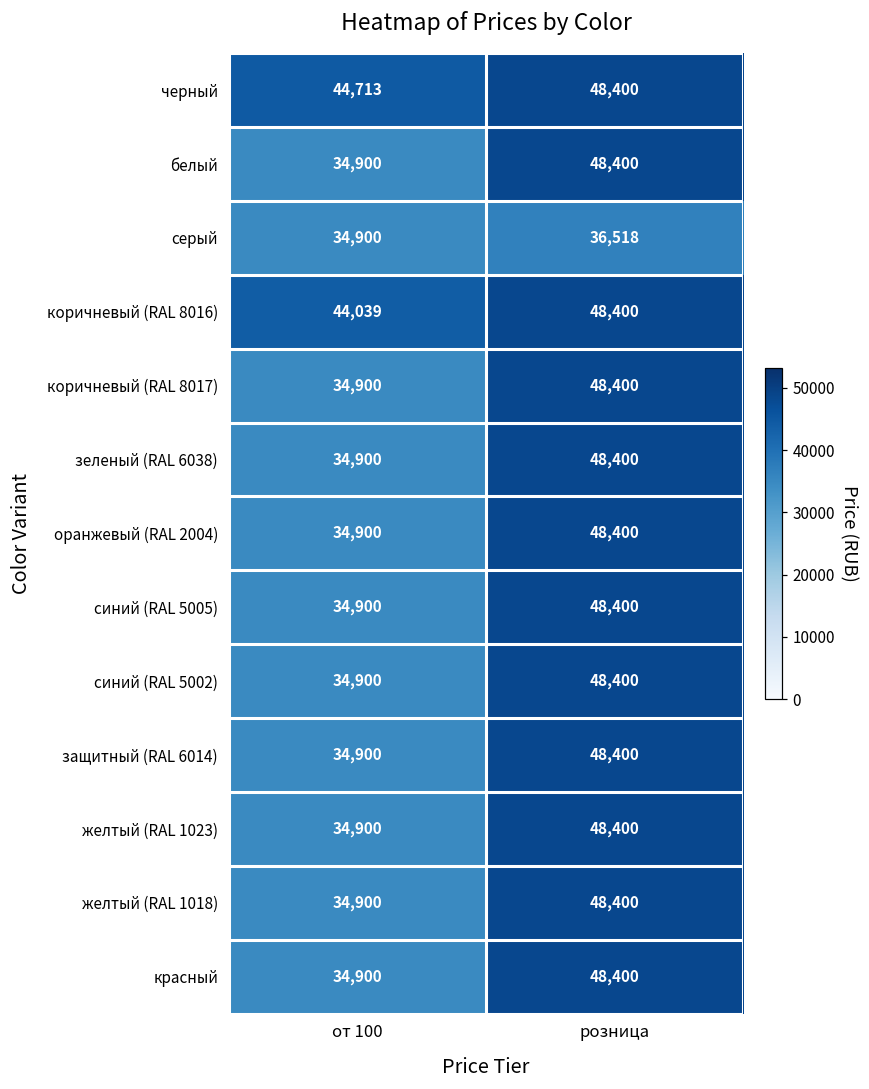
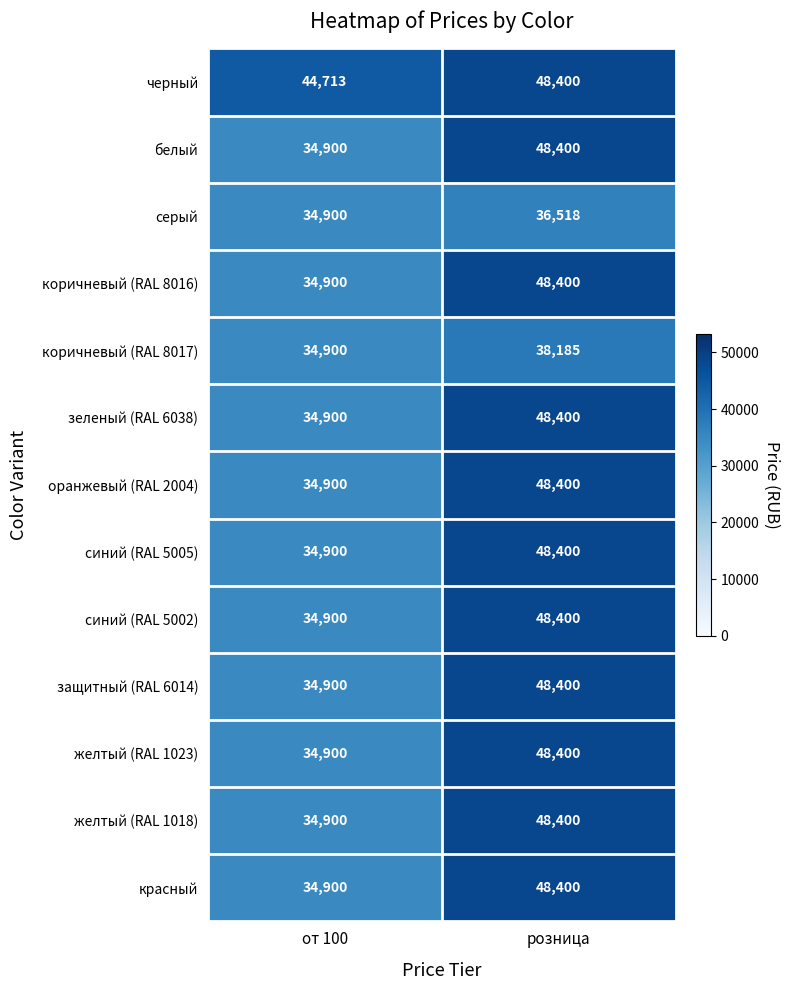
  {
    "черный": {
      "от 100": "44,713",
      "розница": "48,400"
    },
    "белый": {
      "от 100": "34,900",
      "розница": "48,400"
    },
    "серый": {
      "от 100": "34,900",
      "розница": "36,518"
    },
    "коричневый (RAL 8016)": {
-     "от 100": "44,039",
+     "от 100": "34,900",
      "розница": "48,400"
    },
    "коричневый (RAL 8017)": {
      "от 100": "34,900",
-     "розница": "48,400"
+     "розница": "38,185"
    },
    "зеленый (RAL 6038)": {
      "от 100": "34,900",
      "розница": "48,400"
    },
    "оранжевый (RAL 2004)": {
      "от 100": "34,900",
      "розница": "48,400"
    },
    "синий (RAL 5005)": {
      "от 100": "34,900",
      "розница": "48,400"
    },
    "синий (RAL 5002)": {
      "от 100": "34,900",
      "розница": "48,400"
    },
    "защитный (RAL 6014)": {
      "от 100": "34,900",
      "розница": "48,400"
    },
    "желтый (RAL 1023)": {
      "от 100": "34,900",
      "розница": "48,400"
    },
    "желтый (RAL 1018)": {
      "от 100": "34,900",
      "розница": "48,400"
    },
    "красный": {
      "от 100": "34,900",
      "розница": "48,400"
    }
  }
